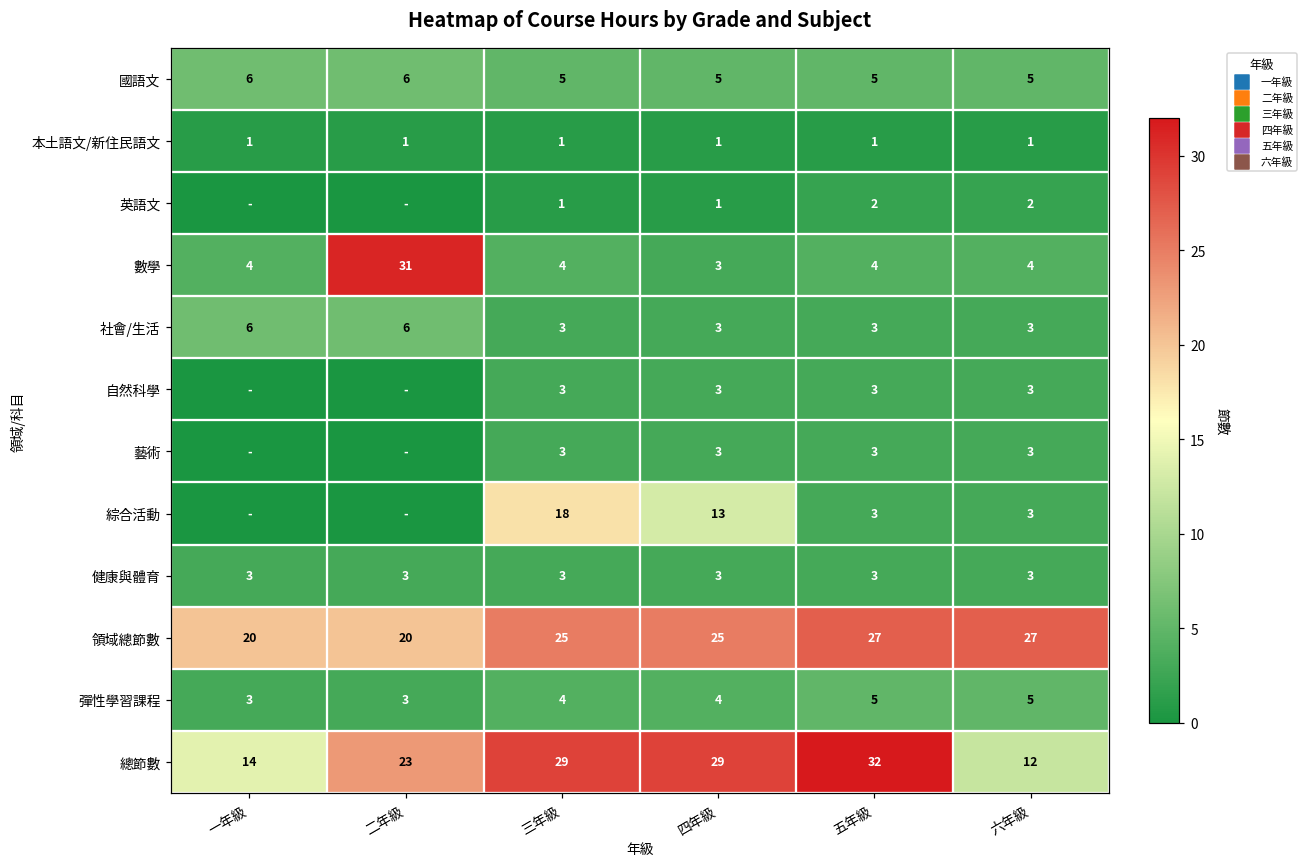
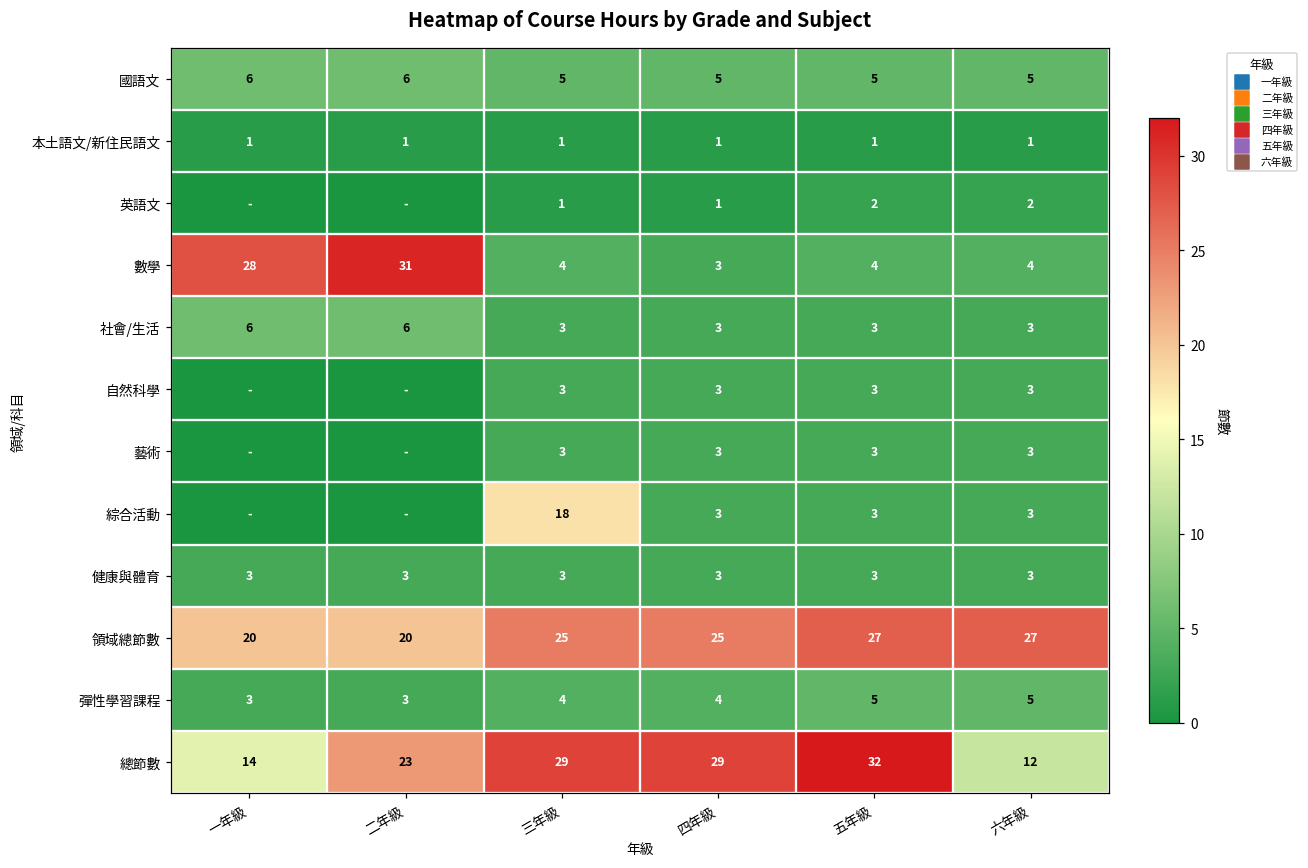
  {
    "國語文": {
      "一年級": 6,
      "二年級": 6,
      "三年級": 5,
      "四年級": 5,
      "五年級": 5,
      "六年級": 5
    },
    "本土語文/新住民語文": {
      "一年級": 1,
      "二年級": 1,
      "三年級": 1,
      "四年級": 1,
      "五年級": 1,
      "六年級": 1
    },
    "英語文": {
      "三年級": 1,
      "四年級": 1,
      "五年級": 2,
      "六年級": 2
    },
    "數學": {
-     "一年級": 4,
+     "一年級": 28,
      "二年級": 31,
      "三年級": 4,
      "四年級": 3,
      "五年級": 4,
      "六年級": 4
    },
    "社會/生活": {
      "一年級": 6,
      "二年級": 6,
      "三年級": 3,
      "四年級": 3,
      "五年級": 3,
      "六年級": 3
    },
    "自然科學": {
      "三年級": 3,
      "四年級": 3,
      "五年級": 3,
      "六年級": 3
    },
    "藝術": {
      "三年級": 3,
      "四年級": 3,
      "五年級": 3,
      "六年級": 3
    },
    "綜合活動": {
      "三年級": 18,
-     "四年級": 13,
+     "四年級": 3,
      "五年級": 3,
      "六年級": 3
    },
    "健康與體育": {
      "一年級": 3,
      "二年級": 3,
      "三年級": 3,
      "四年級": 3,
      "五年級": 3,
      "六年級": 3
    },
    "領域總節數": {
      "一年級": 20,
      "二年級": 20,
      "三年級": 25,
      "四年級": 25,
      "五年級": 27,
      "六年級": 27
    },
    "彈性學習課程": {
      "一年級": 3,
      "二年級": 3,
      "三年級": 4,
      "四年級": 4,
      "五年級": 5,
      "六年級": 5
    },
    "總節數": {
      "一年級": 14,
      "二年級": 23,
      "三年級": 29,
      "四年級": 29,
      "五年級": 32,
      "六年級": 12
    }
  }
